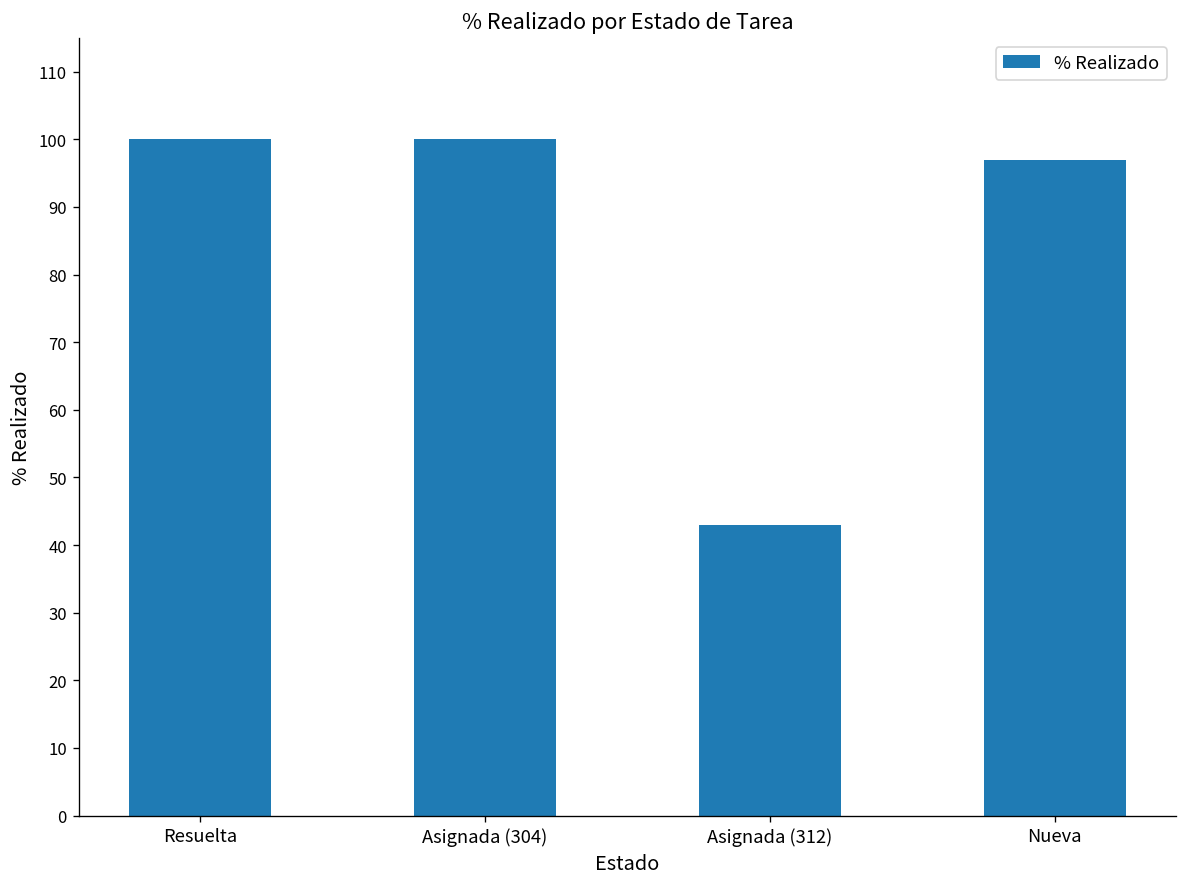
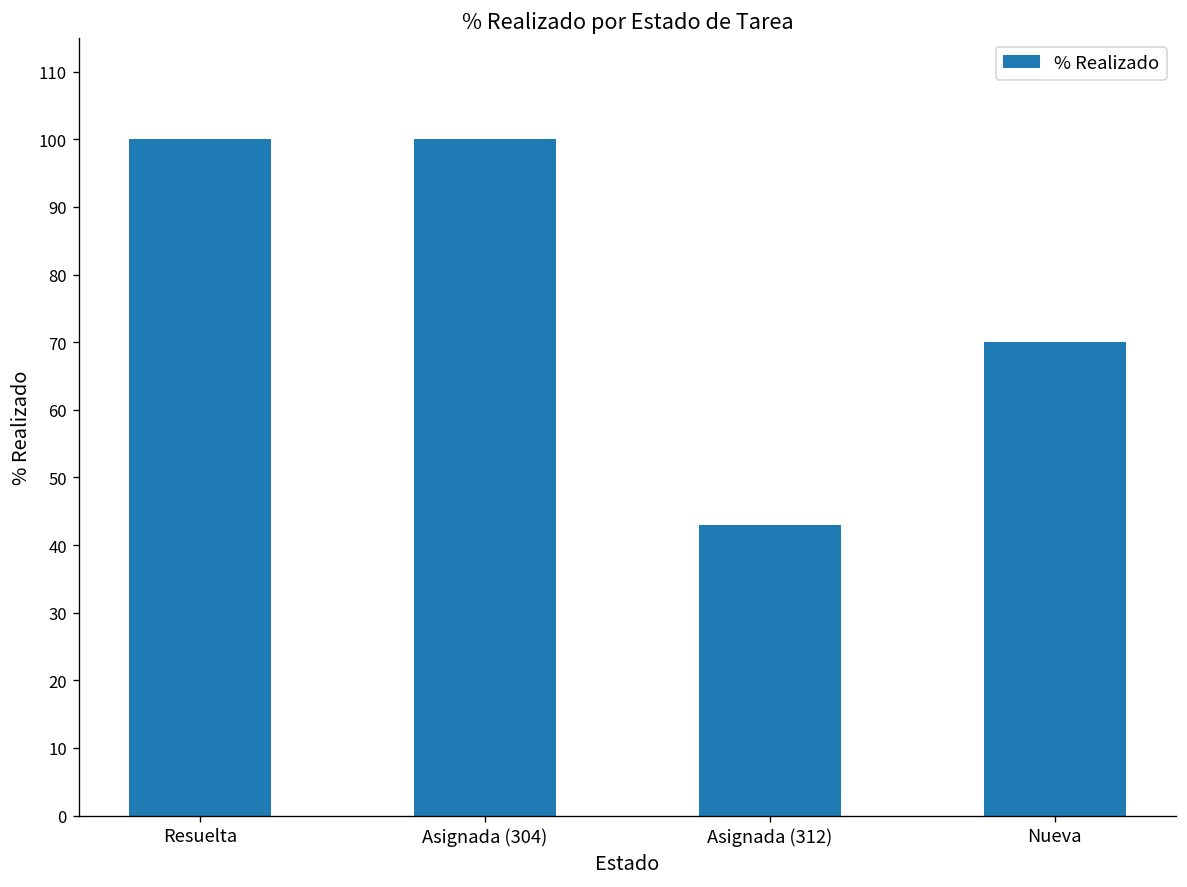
  {
    "Resuelta": 100,
    "Asignada (304)": 100,
    "Asignada (312)": 43,
-   "Nueva": 97
+   "Nueva": 70
  }
